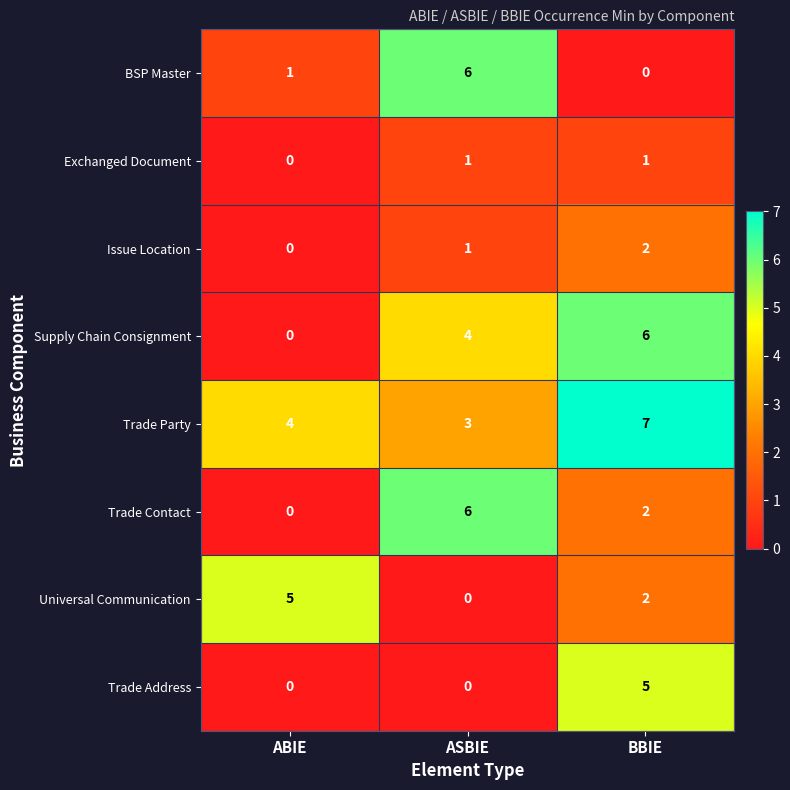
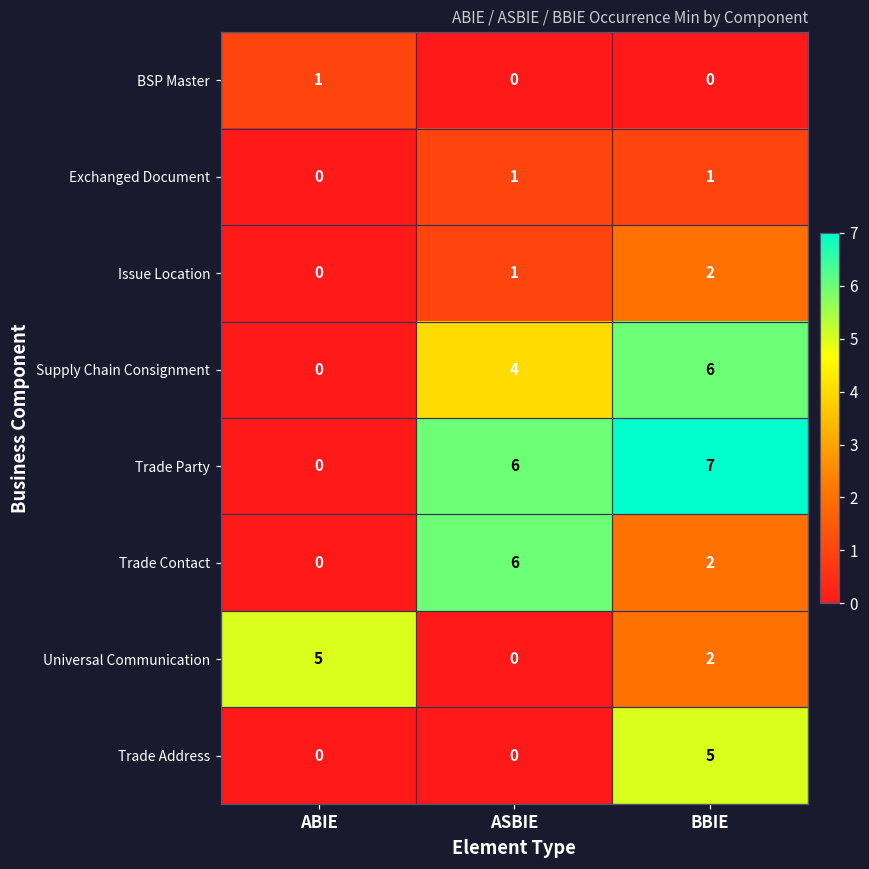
  {
    "BSP Master": {
      "ABIE": 1,
-     "ASBIE": 6,
+     "ASBIE": 0,
      "BBIE": 0
    },
    "Exchanged Document": {
      "ABIE": 0,
      "ASBIE": 1,
      "BBIE": 1
    },
    "Issue Location": {
      "ABIE": 0,
      "ASBIE": 1,
      "BBIE": 2
    },
    "Supply Chain Consignment": {
      "ABIE": 0,
      "ASBIE": 4,
      "BBIE": 6
    },
    "Trade Party": {
-     "ABIE": 4,
-     "ASBIE": 3,
+     "ABIE": 0,
+     "ASBIE": 6,
      "BBIE": 7
    },
    "Trade Contact": {
      "ABIE": 0,
      "ASBIE": 6,
      "BBIE": 2
    },
    "Universal Communication": {
      "ABIE": 5,
      "ASBIE": 0,
      "BBIE": 2
    },
    "Trade Address": {
      "ABIE": 0,
      "ASBIE": 0,
      "BBIE": 5
    }
  }
